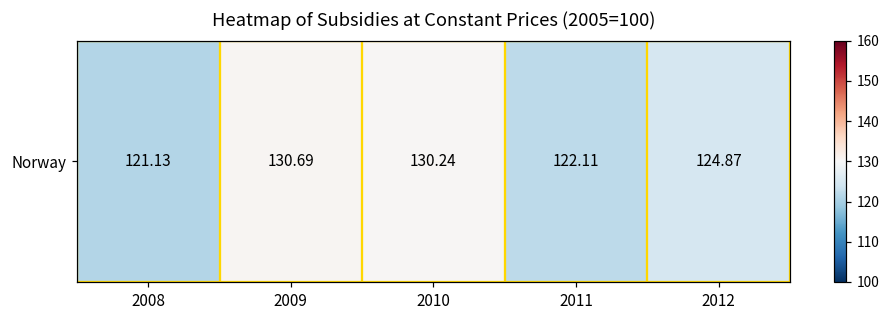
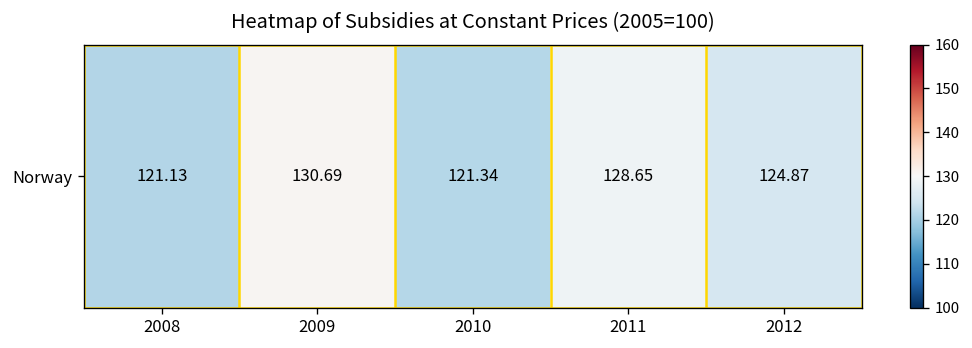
  {
    "Norway": {
      "2008": 121.13,
      "2009": 130.69,
-     "2010": 130.24,
-     "2011": 122.11,
+     "2010": 121.34,
+     "2011": 128.65,
      "2012": 124.87
    }
  }
